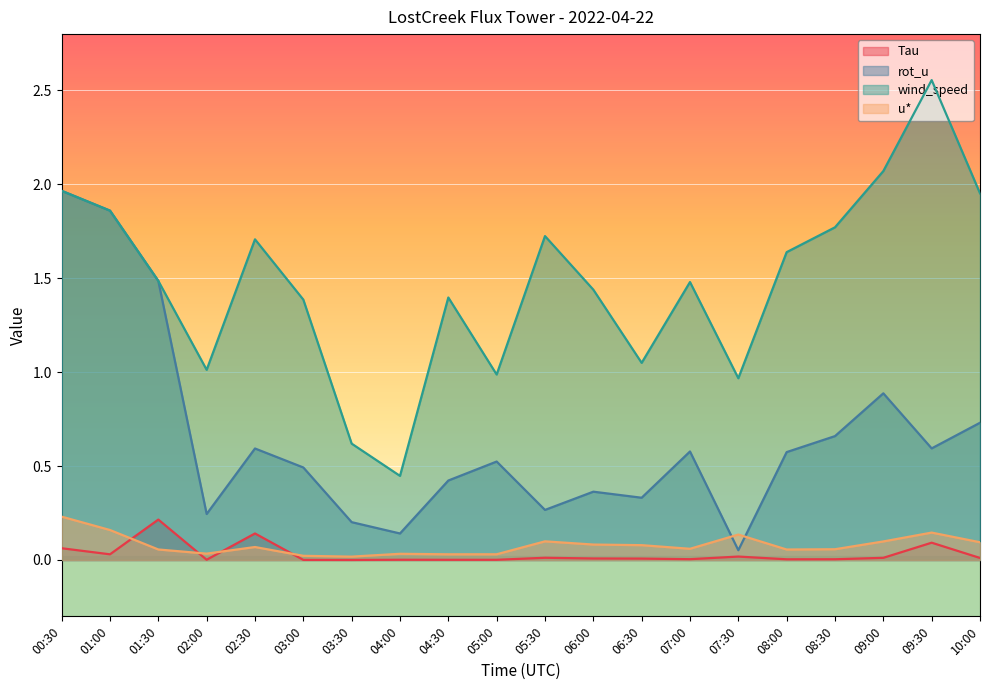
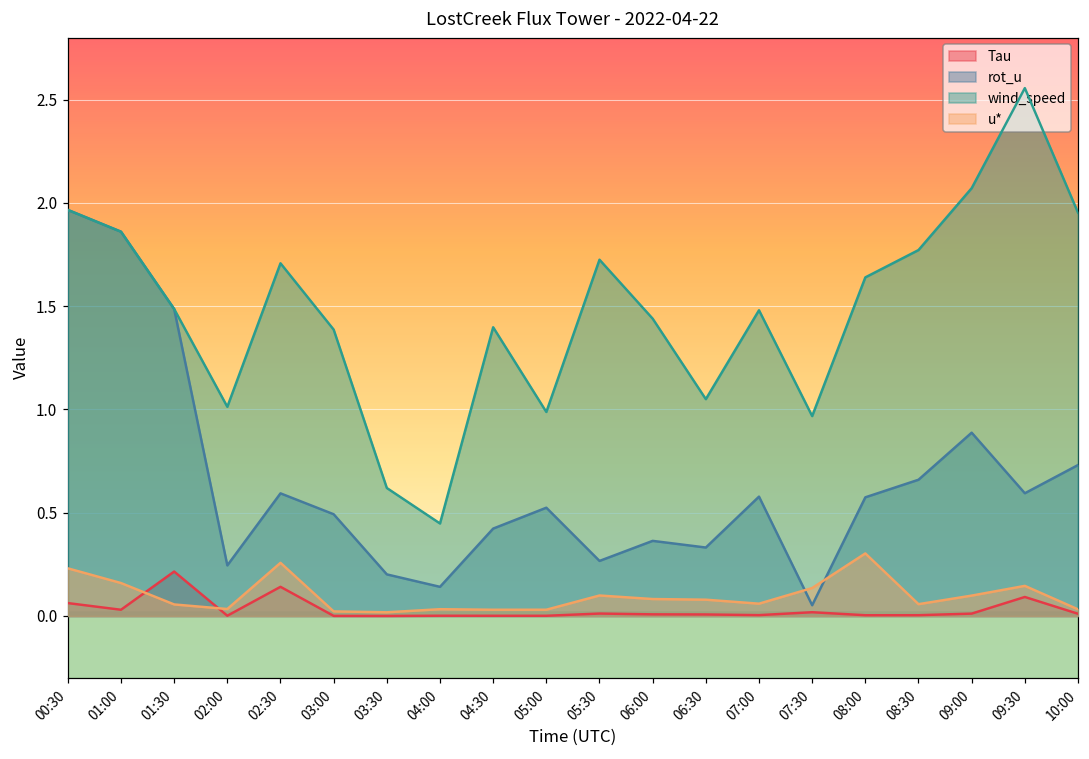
  {
    "Tau": {
      "00:30": 0.06,
      "01:00": 0.03,
      "01:30": 0.22,
      "02:30": 0.14,
      "09:30": 0.09
    },
    "u*": {
      "00:30": 0.23,
      "01:00": 0.16,
      "01:30": 0.06,
      "02:00": 0.03,
-     "02:30": 0.07,
+     "02:30": 0.26,
      "03:00": 0.02,
      "04:00": 0.03,
      "04:30": 0.03,
      "05:00": 0.03,
      "05:30": 0.10,
      "06:00": 0.08,
      "06:30": 0.08,
      "07:00": 0.06,
      "07:30": 0.14,
-     "08:00": 0.06,
+     "08:00": 0.30,
      "08:30": 0.06,
      "09:00": 0.10,
      "09:30": 0.15,
-     "10:00": 0.09
+     "10:00": 0.03
    }
  }
